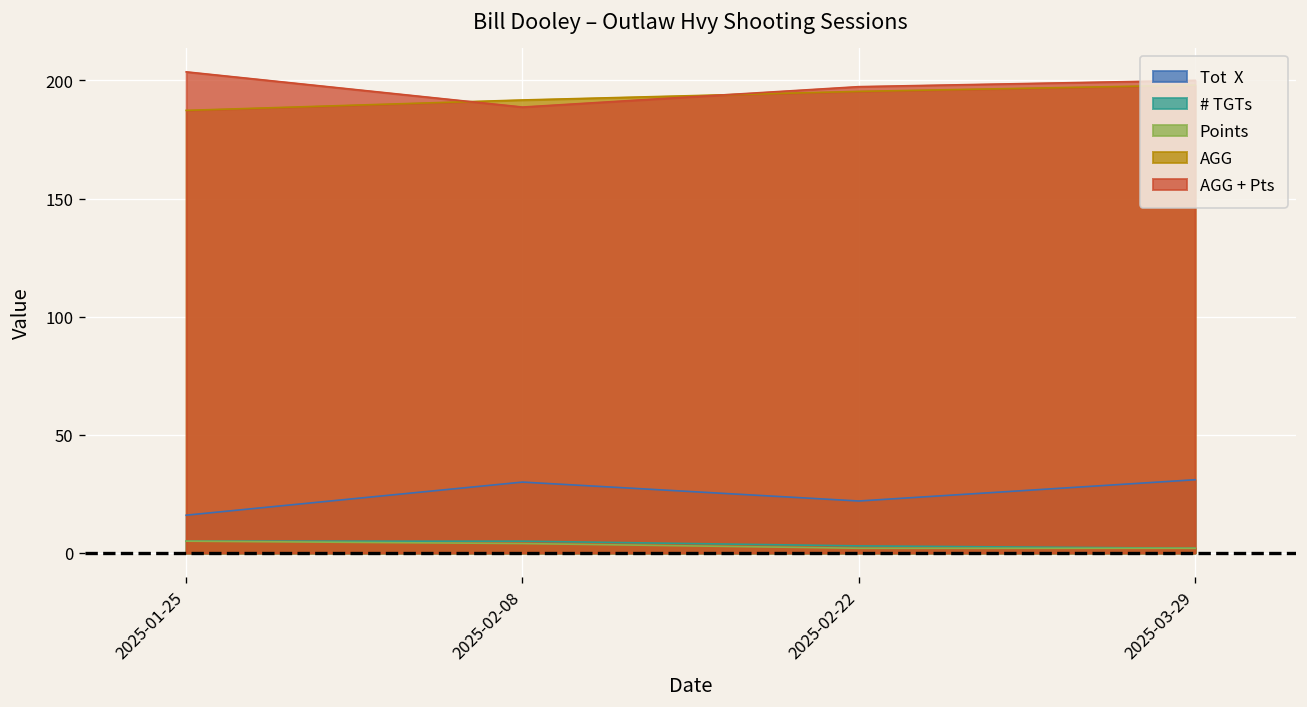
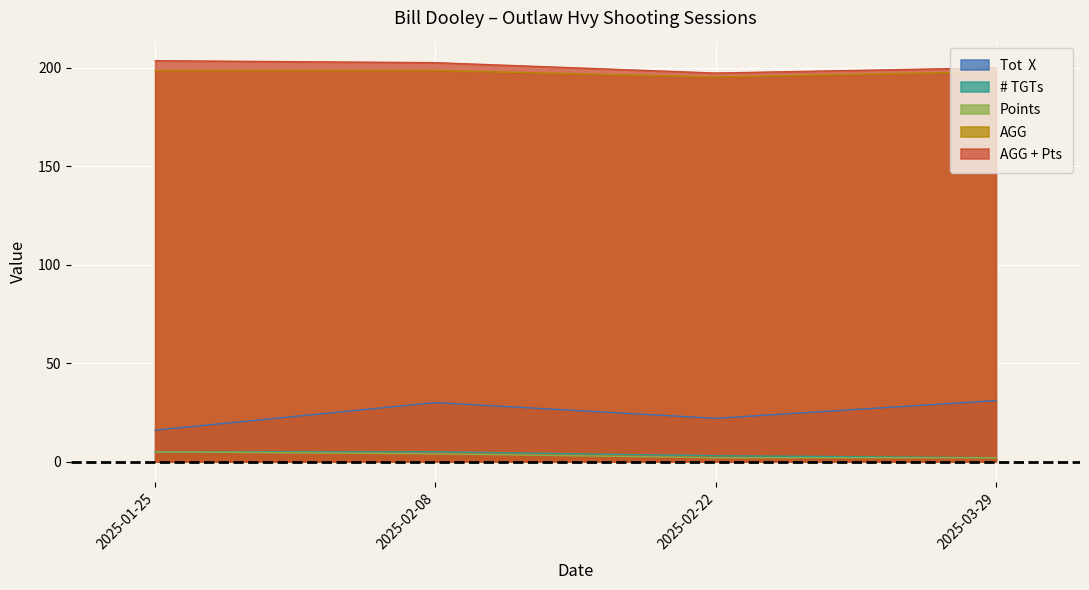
  {
    "Tot X": {
      "2025-01-25": 16,
      "2025-02-08": 30,
      "2025-02-22": 22,
      "2025-03-29": 31
    },
    "AGG": {
-     "2025-01-25": 187,
-     "2025-02-08": 192,
+     "2025-01-25": 199,
+     "2025-02-08": 199,
      "2025-02-22": 195
    },
    "AGG + Pts": {
      "2025-01-25": 204,
-     "2025-02-08": 189,
+     "2025-02-08": 203,
      "2025-02-22": 197
    }
  }
